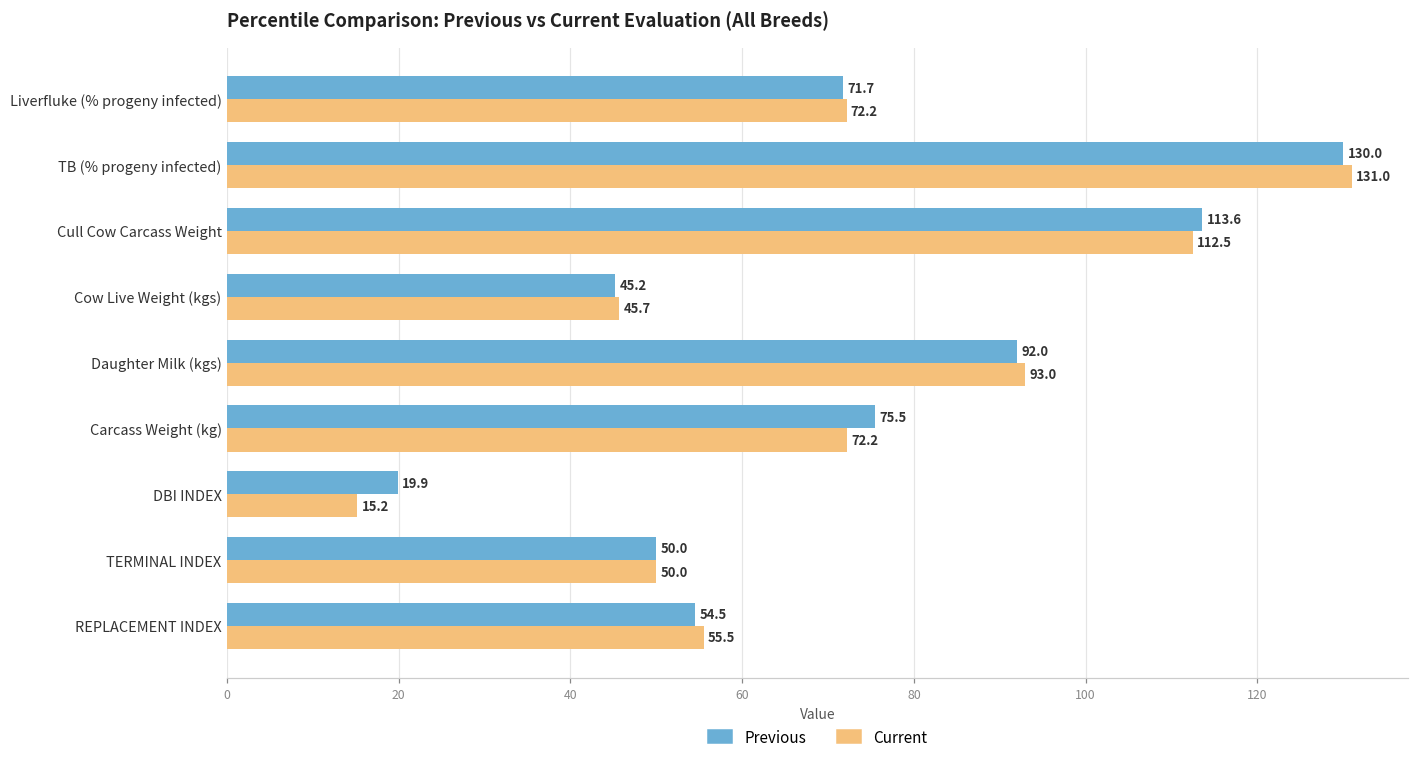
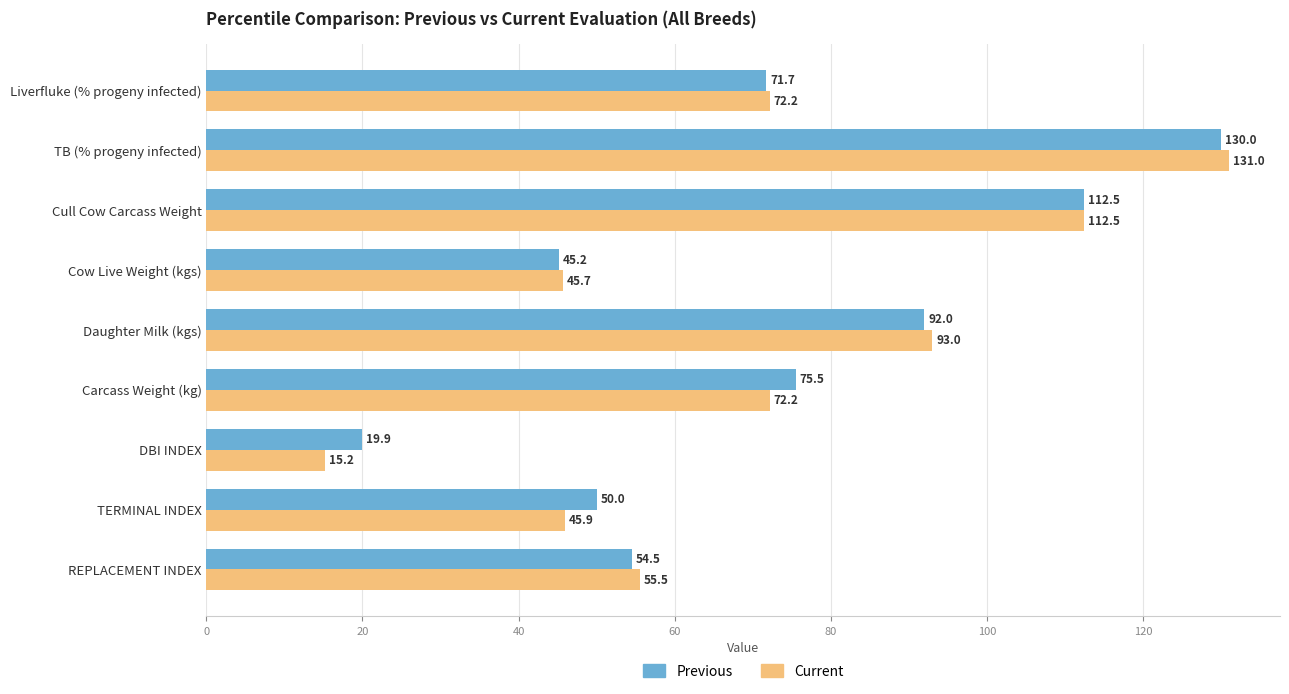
  {
    "Previous": {
      "Liverfluke (% progeny infected)": 71.7,
      "TB (% progeny infected)": 130.0,
-     "Cull Cow Carcass Weight": 113.6,
+     "Cull Cow Carcass Weight": 112.5,
      "Cow Live Weight (kgs)": 45.2,
      "Daughter Milk (kgs)": 92.0,
      "Carcass Weight (kg)": 75.5,
      "DBI INDEX": 19.9,
      "TERMINAL INDEX": 50.0,
      "REPLACEMENT INDEX": 54.5
    },
    "Current": {
      "Liverfluke (% progeny infected)": 72.2,
      "TB (% progeny infected)": 131.0,
      "Cull Cow Carcass Weight": 112.5,
      "Cow Live Weight (kgs)": 45.7,
      "Daughter Milk (kgs)": 93.0,
      "Carcass Weight (kg)": 72.2,
      "DBI INDEX": 15.2,
-     "TERMINAL INDEX": 50.0,
+     "TERMINAL INDEX": 45.9,
      "REPLACEMENT INDEX": 55.5
    }
  }
